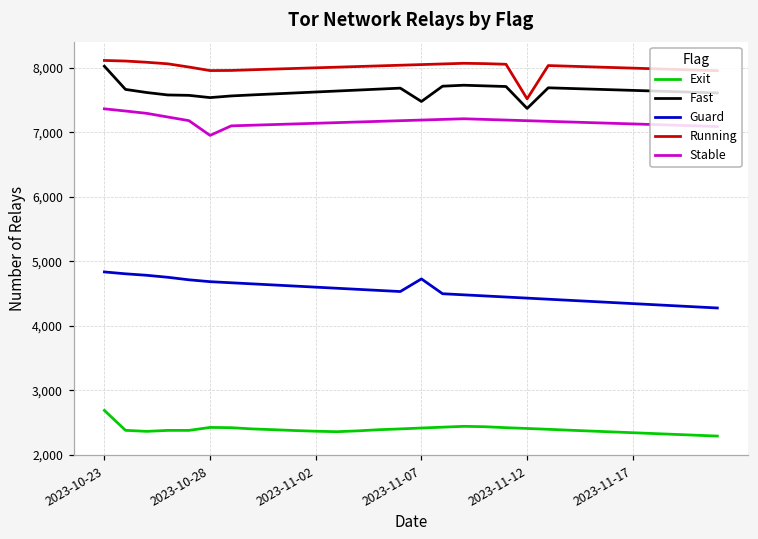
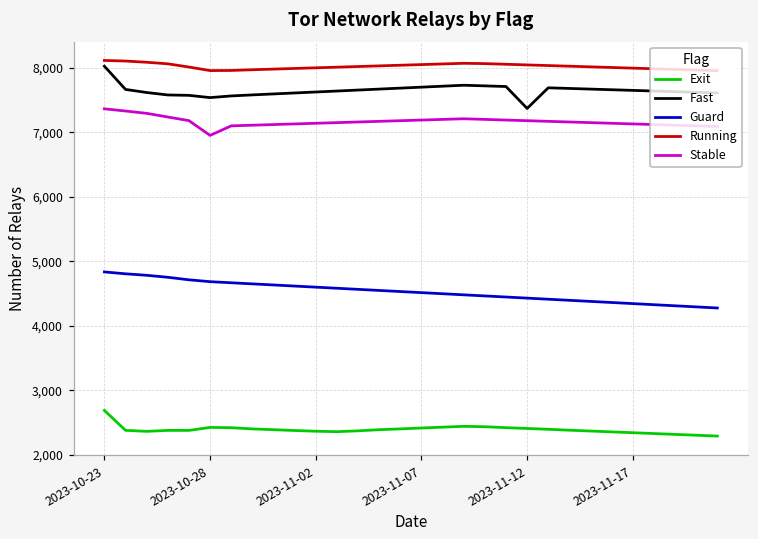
  {
    "Exit": {
      "2023-10-23": "2,700",
      "2023-10-28": "2,400",
      "2023-11-02": "2,400",
      "2023-11-07": "2,400",
      "2023-11-12": "2,400",
      "2023-11-17": "2,300"
    },
    "Fast": {
      "2023-10-23": "8,000",
      "2023-10-28": "7,500",
      "2023-11-02": "7,600",
-     "2023-11-07": "7,500",
+     "2023-11-07": "7,700",
      "2023-11-12": "7,400",
      "2023-11-17": "7,700"
    },
    "Guard": {
      "2023-10-23": "4,800",
      "2023-10-28": "4,700",
      "2023-11-02": "4,600",
-     "2023-11-07": "4,700",
+     "2023-11-07": "4,500",
      "2023-11-12": "4,400",
      "2023-11-17": "4,300"
    },
    "Running": {
      "2023-10-23": "8,100",
      "2023-10-28": "8,000",
      "2023-11-02": "8,000",
      "2023-11-07": "8,100",
-     "2023-11-12": "7,500",
+     "2023-11-12": "8,000",
      "2023-11-17": "8,000"
    },
    "Stable": {
      "2023-10-23": "7,400",
      "2023-10-28": "7,000",
      "2023-11-02": "7,100",
      "2023-11-07": "7,200",
      "2023-11-12": "7,200",
      "2023-11-17": "7,100"
    }
  }
